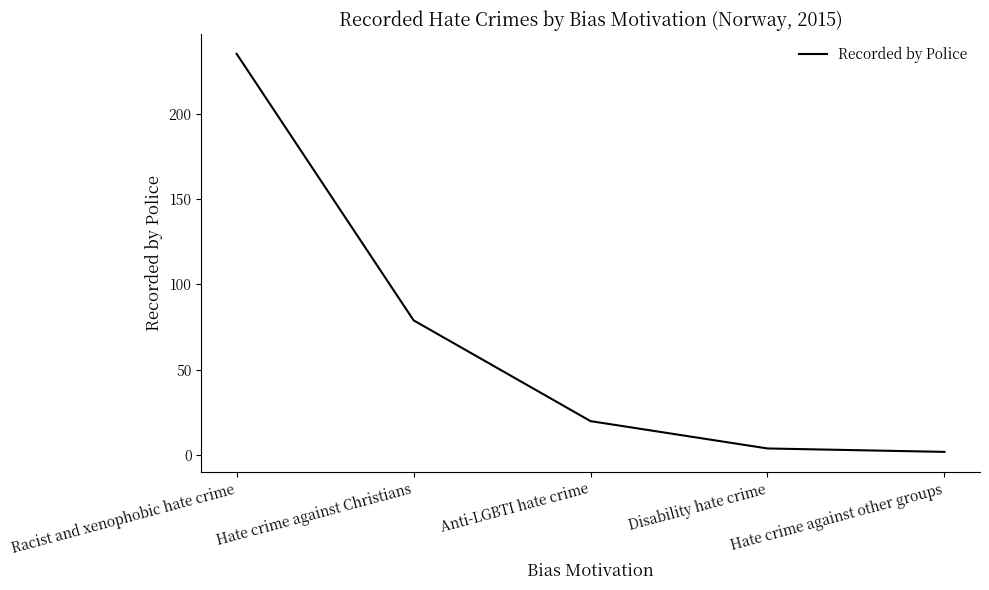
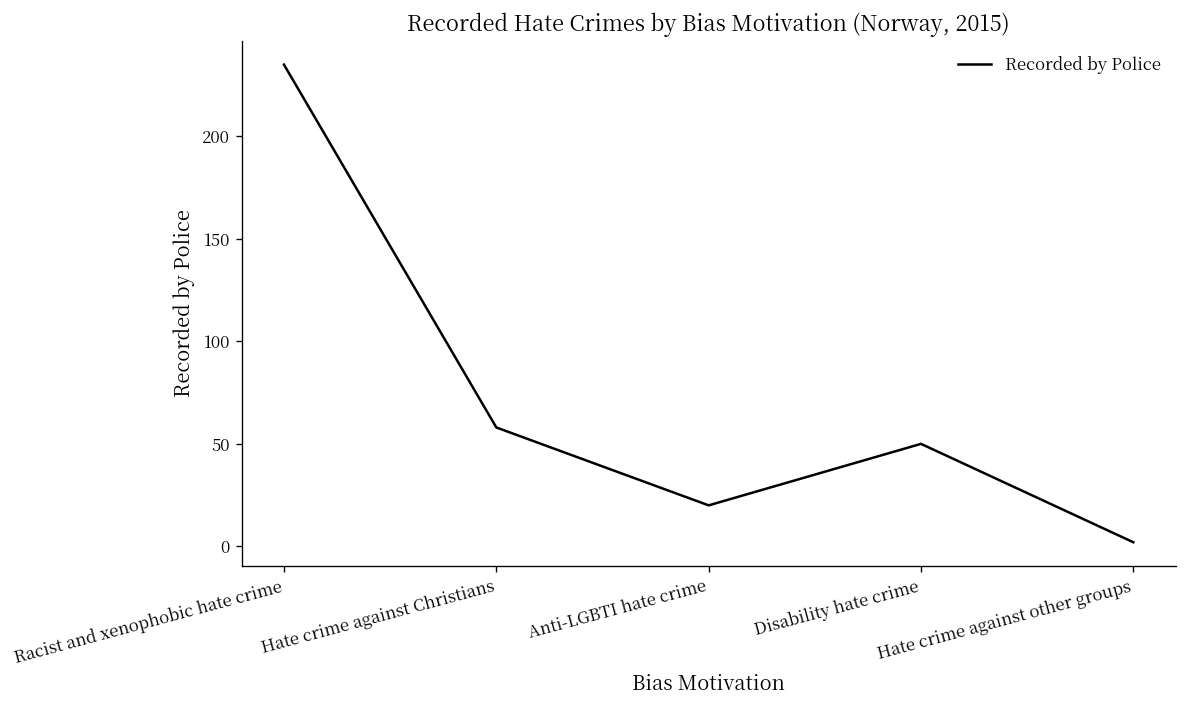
  {
    "Racist and xenophobic hate crime": 235,
-   "Hate crime against Christians": 79,
+   "Hate crime against Christians": 58,
    "Anti-LGBTI hate crime": 20,
-   "Disability hate crime": 4,
+   "Disability hate crime": 50,
    "Hate crime against other groups": 2
  }
